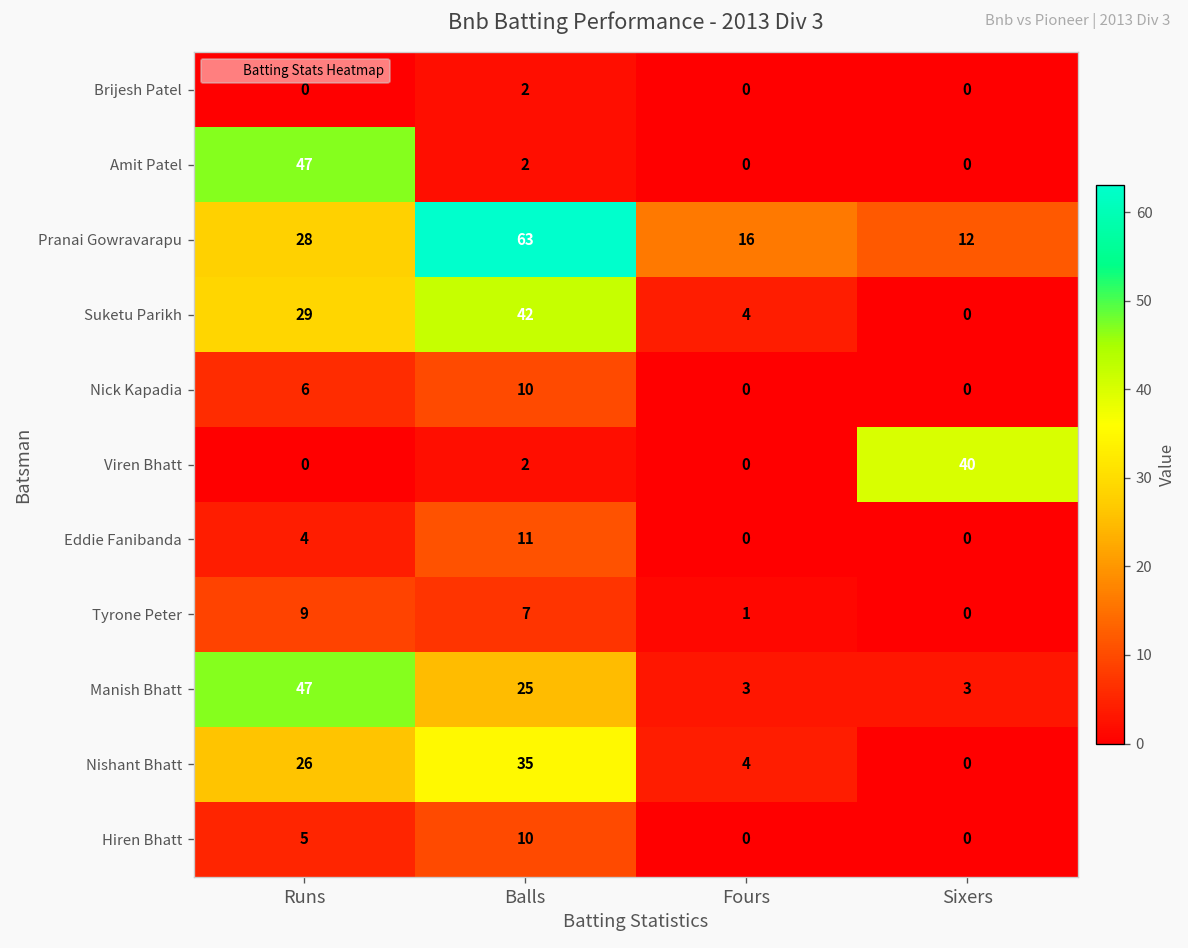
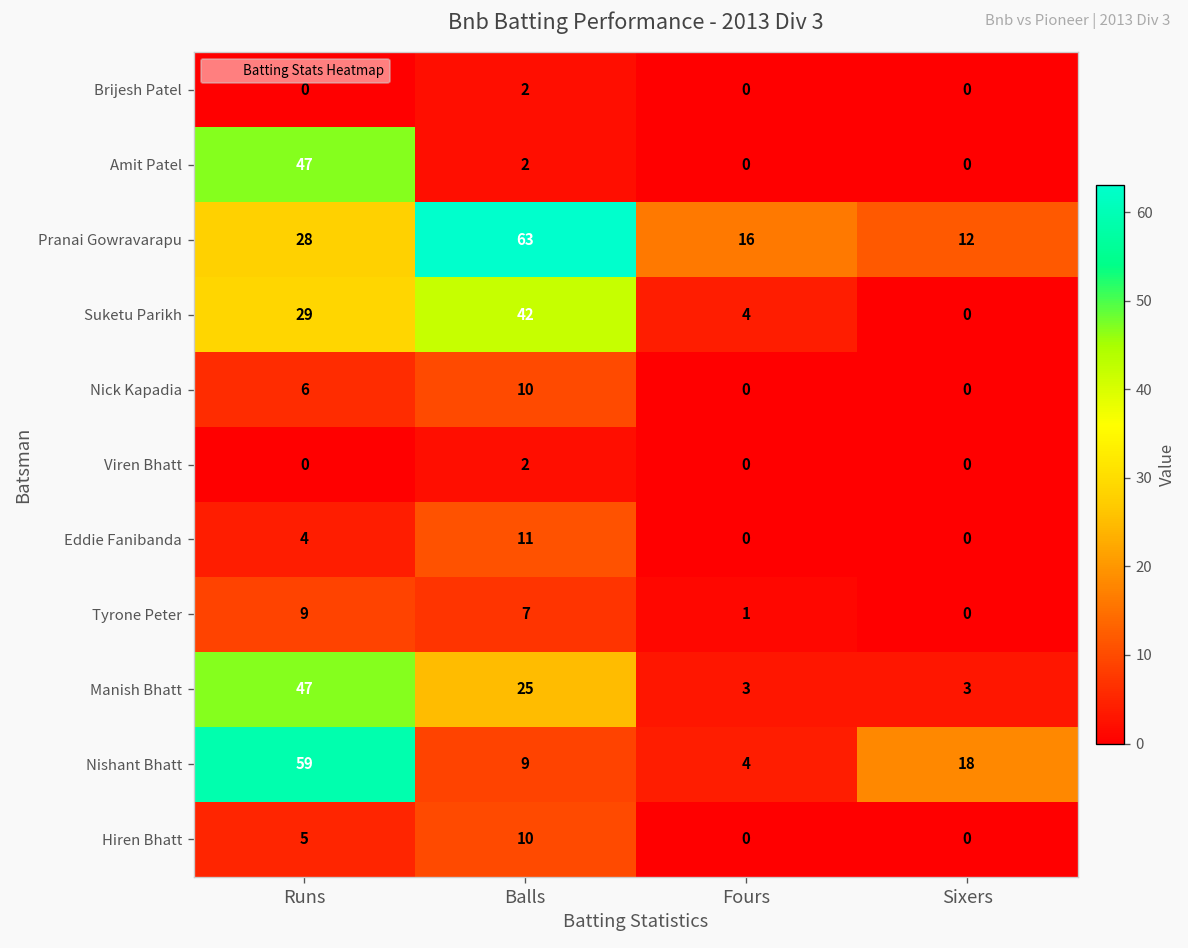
  {
    "Brijesh Patel": {
      "Runs": 0,
      "Balls": 2,
      "Fours": 0,
      "Sixers": 0
    },
    "Amit Patel": {
      "Runs": 47,
      "Balls": 2,
      "Fours": 0,
      "Sixers": 0
    },
    "Pranai Gowravarapu": {
      "Runs": 28,
      "Balls": 63,
      "Fours": 16,
      "Sixers": 12
    },
    "Suketu Parikh": {
      "Runs": 29,
      "Balls": 42,
      "Fours": 4,
      "Sixers": 0
    },
    "Nick Kapadia": {
      "Runs": 6,
      "Balls": 10,
      "Fours": 0,
      "Sixers": 0
    },
    "Viren Bhatt": {
      "Runs": 0,
      "Balls": 2,
      "Fours": 0,
-     "Sixers": 40
+     "Sixers": 0
    },
    "Eddie Fanibanda": {
      "Runs": 4,
      "Balls": 11,
      "Fours": 0,
      "Sixers": 0
    },
    "Tyrone Peter": {
      "Runs": 9,
      "Balls": 7,
      "Fours": 1,
      "Sixers": 0
    },
    "Manish Bhatt": {
      "Runs": 47,
      "Balls": 25,
      "Fours": 3,
      "Sixers": 3
    },
    "Nishant Bhatt": {
-     "Runs": 26,
-     "Balls": 35,
+     "Runs": 59,
+     "Balls": 9,
      "Fours": 4,
-     "Sixers": 0
+     "Sixers": 18
    },
    "Hiren Bhatt": {
      "Runs": 5,
      "Balls": 10,
      "Fours": 0,
      "Sixers": 0
    }
  }
